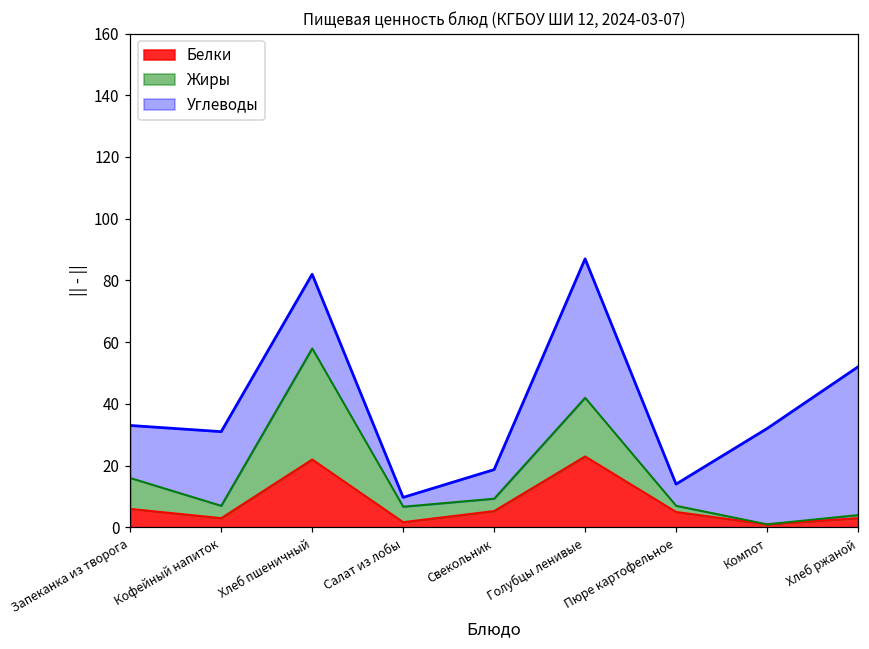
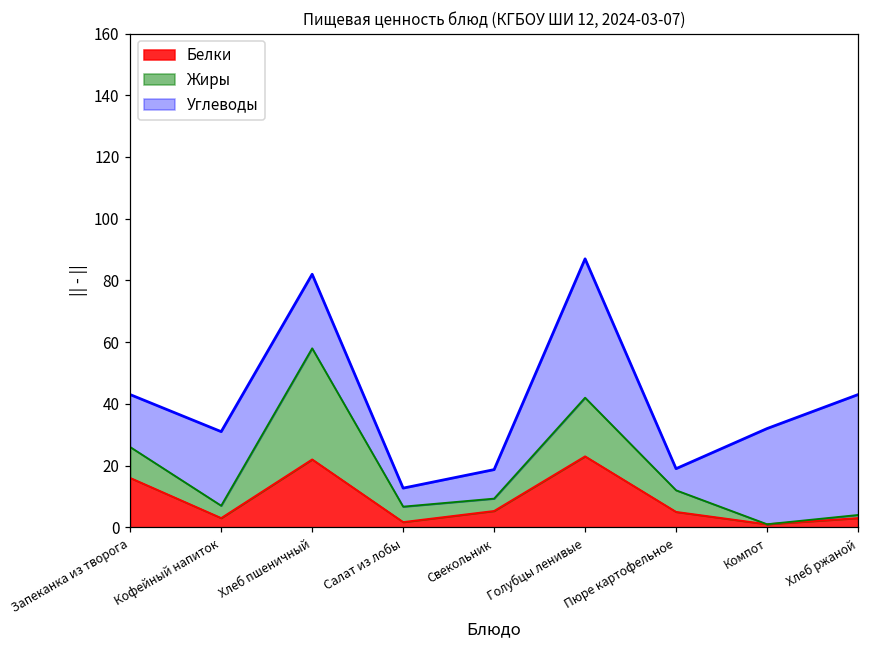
  {
    "Белки": {
-     "Запеканка из творога": 6,
+     "Запеканка из творога": 16,
      "Кофейный напиток": 3,
      "Хлеб пшеничный": 22,
      "Салат из лобы": 2,
      "Свекольник": 5,
      "Голубцы ленивые": 23,
      "Пюре картофельное": 5,
      "Хлеб ржаной": 3
    },
    "Жиры": {
      "Запеканка из творога": 10,
      "Кофейный напиток": 4,
      "Хлеб пшеничный": 36,
      "Салат из лобы": 5,
      "Свекольник": 4,
      "Голубцы ленивые": 19,
-     "Пюре картофельное": 2,
+     "Пюре картофельное": 7,
      "Хлеб ржаной": 1
    },
    "Углеводы": {
      "Запеканка из творога": 17,
      "Кофейный напиток": 24,
      "Хлеб пшеничный": 24,
-     "Салат из лобы": 3,
+     "Салат из лобы": 6,
      "Свекольник": 9,
      "Голубцы ленивые": 45,
      "Пюре картофельное": 7,
      "Компот": 31,
-     "Хлеб ржаной": 48
+     "Хлеб ржаной": 39
    }
  }
